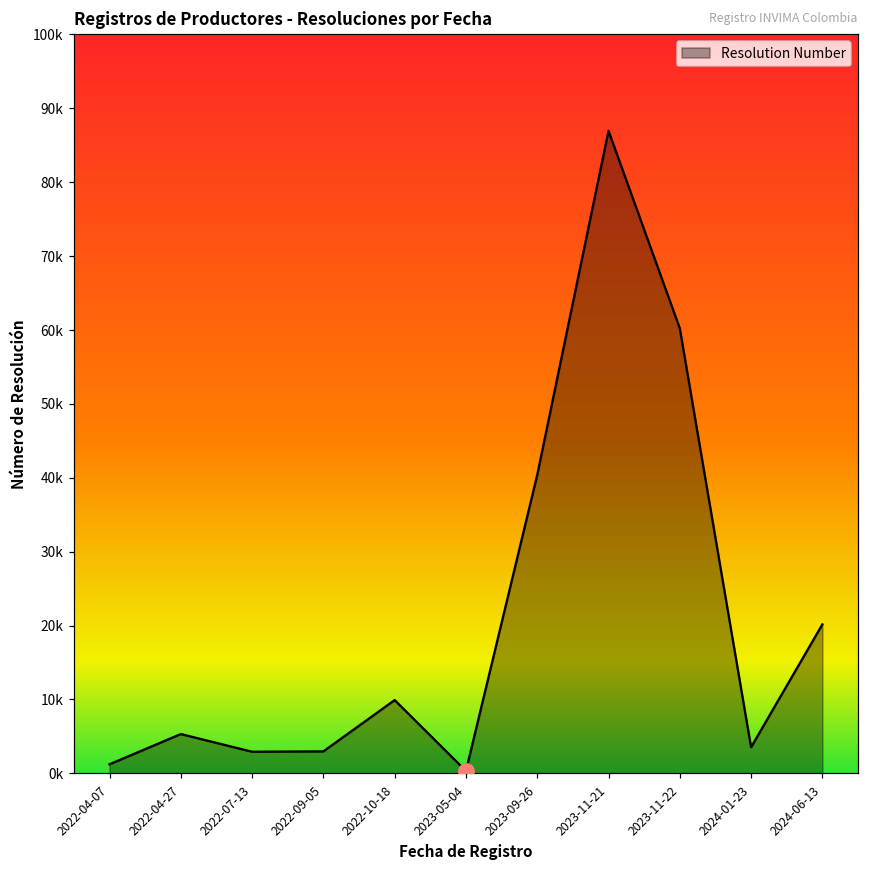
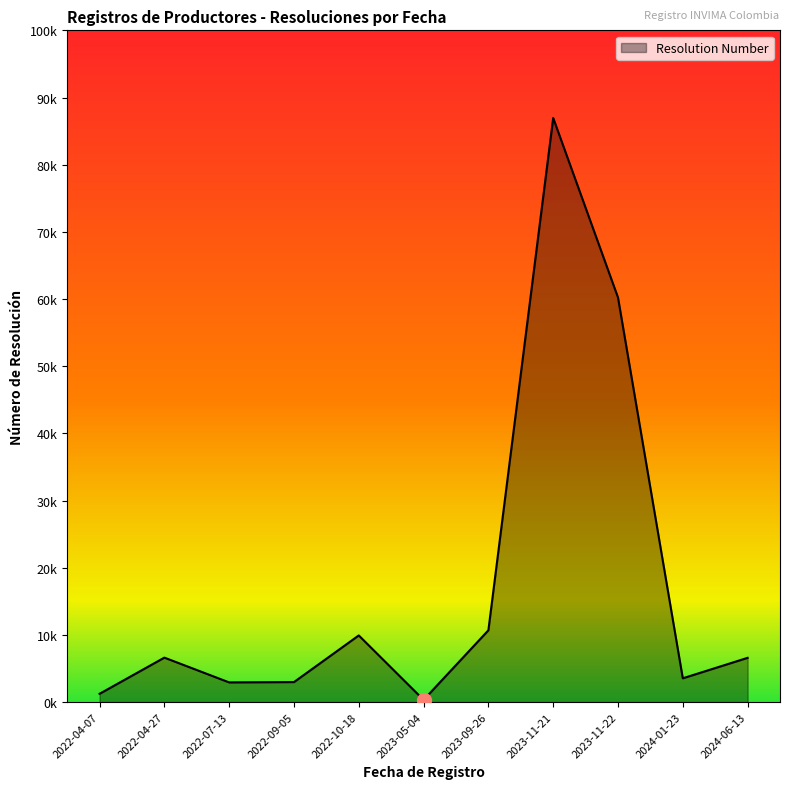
  {
    "Resolution Number": {
      "2022-04-07": 1000,
-     "2022-04-27": 5000,
+     "2022-04-27": 7000,
      "2022-07-13": 3000,
      "2022-09-05": 3000,
      "2022-10-18": 10000,
-     "2023-09-26": 40000,
+     "2023-09-26": 11000,
      "2023-11-21": 87000,
      "2023-11-22": 60000,
      "2024-01-23": 4000,
-     "2024-06-13": 20000
+     "2024-06-13": 7000
    }
  }
